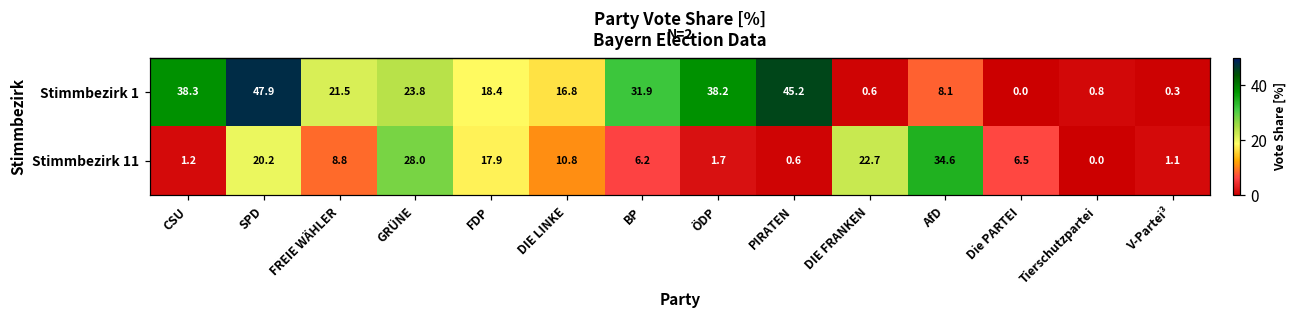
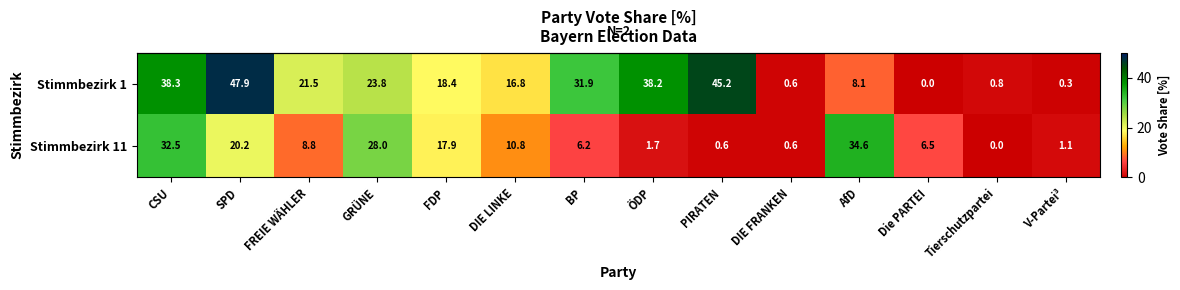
  {
    "Stimmbezirk 1": {
      "CSU": 38.3,
      "SPD": 47.9,
      "FREIE WÄHLER": 21.5,
      "GRÜNE": 23.8,
      "FDP": 18.4,
      "DIE LINKE": 16.8,
      "BP": 31.9,
      "ÖDP": 38.2,
      "PIRATEN": 45.2,
      "DIE FRANKEN": 0.6,
      "AfD": 8.1,
      "Die PARTEI": 0.0,
      "Tierschutzpartei": 0.8,
      "V-Partei³": 0.3
    },
    "Stimmbezirk 11": {
-     "CSU": 1.2,
+     "CSU": 32.5,
      "SPD": 20.2,
      "FREIE WÄHLER": 8.8,
      "GRÜNE": 28.0,
      "FDP": 17.9,
      "DIE LINKE": 10.8,
      "BP": 6.2,
      "ÖDP": 1.7,
      "PIRATEN": 0.6,
-     "DIE FRANKEN": 22.7,
+     "DIE FRANKEN": 0.6,
      "AfD": 34.6,
      "Die PARTEI": 6.5,
      "Tierschutzpartei": 0.0,
      "V-Partei³": 1.1
    }
  }
